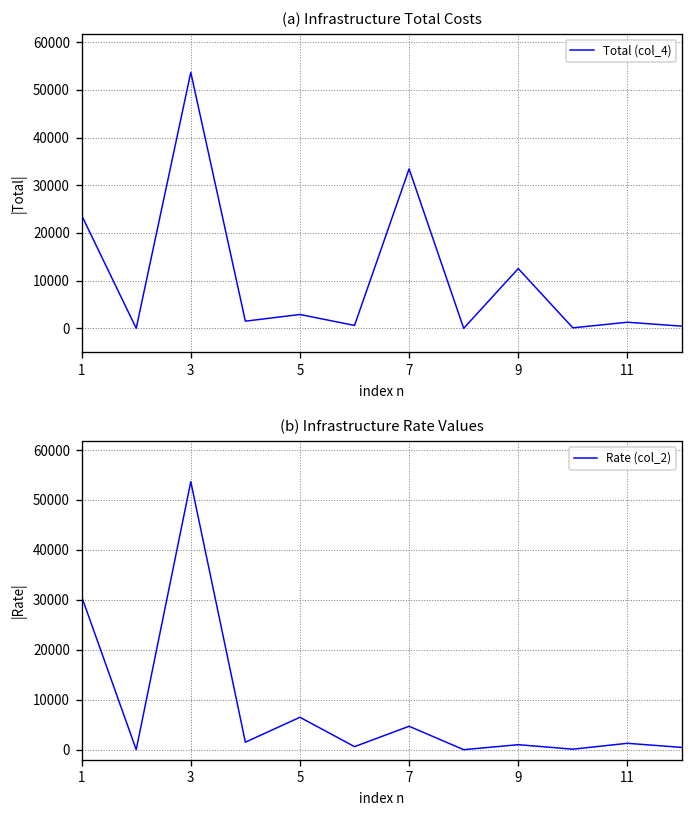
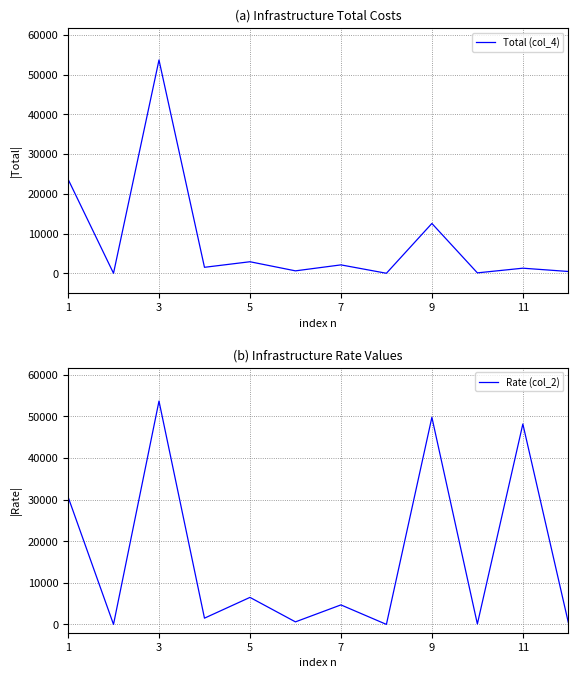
  {
    "(a) Infrastructure Total Costs": {
      "1": 24000,
      "3": 54000,
      "5": 3000,
-     "7": 33000,
+     "7": 2000,
      "9": 13000,
      "11": 1000
    },
    "(b) Infrastructure Rate Values": {
      "1": 31000,
      "3": 54000,
      "5": 6000,
      "7": 5000,
-     "9": 1000,
-     "11": 1000
+     "9": 50000,
+     "11": 48000
    }
  }
